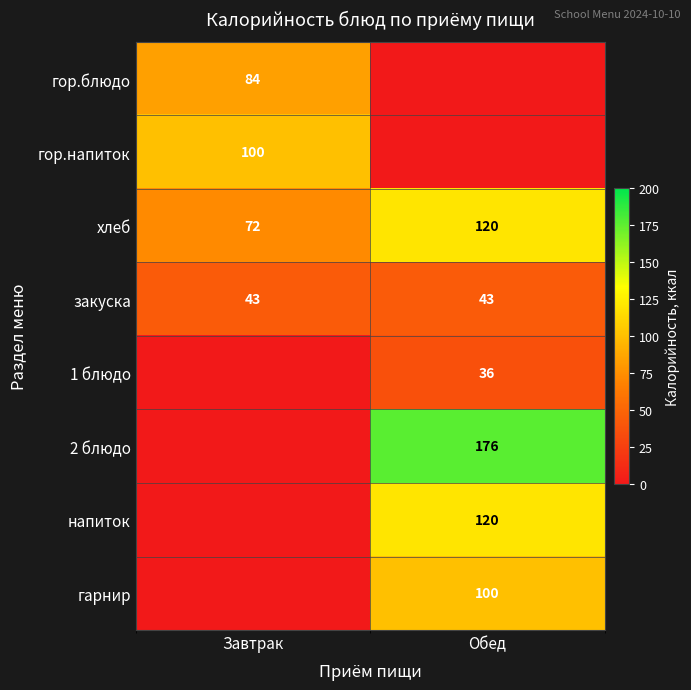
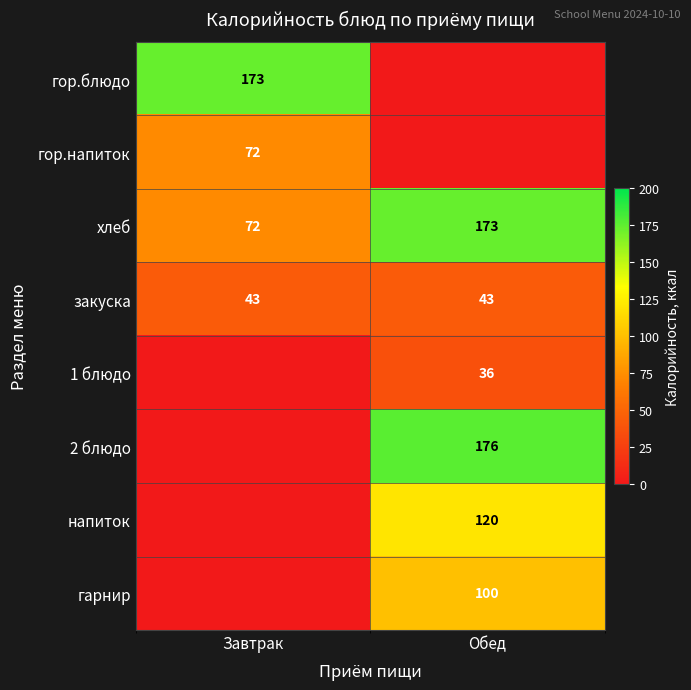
  {
    "гор.блюдо": {
-     "Завтрак": 84
+     "Завтрак": 173
    },
    "гор.напиток": {
-     "Завтрак": 100
+     "Завтрак": 72
    },
    "хлеб": {
      "Завтрак": 72,
-     "Обед": 120
+     "Обед": 173
    },
    "закуска": {
      "Завтрак": 43,
      "Обед": 43
    },
    "1 блюдо": {
      "Обед": 36
    },
    "2 блюдо": {
      "Обед": 176
    },
    "напиток": {
      "Обед": 120
    },
    "гарнир": {
      "Обед": 100
    }
  }
